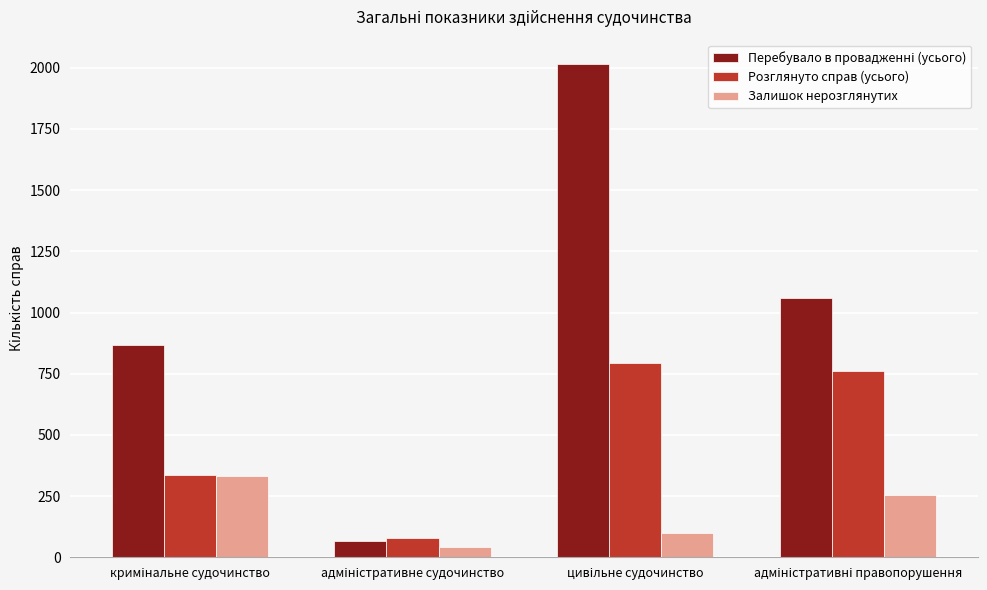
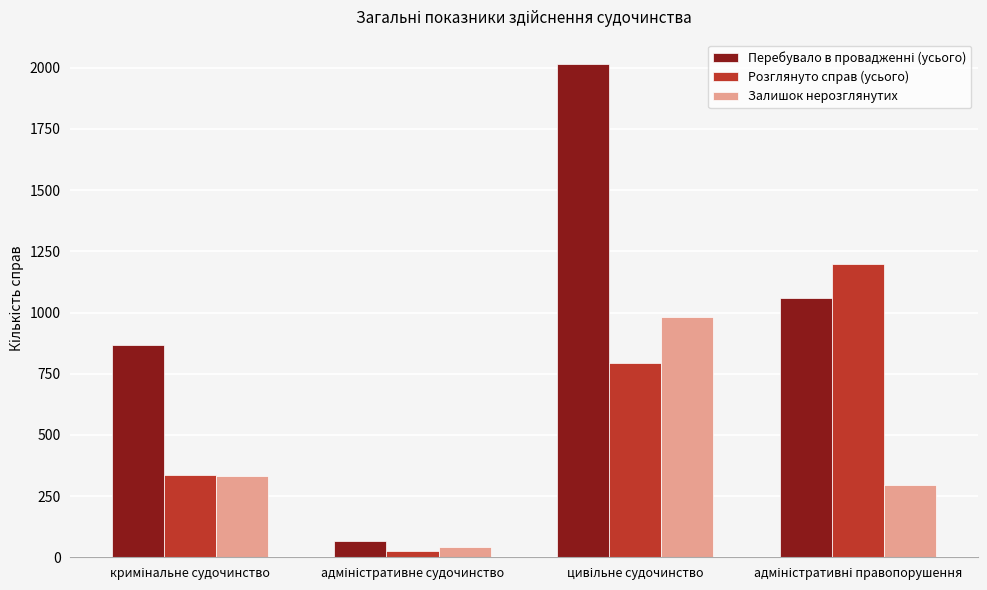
  {
    "Перебувало в провадженні (усього)": {
      "кримінальне судочинство": 870,
      "адміністративне судочинство": 70,
      "цивільне судочинство": 2010,
      "адміністративні правопорушення": 1060
    },
    "Розглянуто справ (усього)": {
      "кримінальне судочинство": 340,
-     "адміністративне судочинство": 80,
+     "адміністративне судочинство": 30,
      "цивільне судочинство": 800,
-     "адміністративні правопорушення": 760
+     "адміністративні правопорушення": 1200
    },
    "Залишок нерозглянутих": {
      "кримінальне судочинство": 330,
      "адміністративне судочинство": 40,
-     "цивільне судочинство": 100,
-     "адміністративні правопорушення": 260
+     "цивільне судочинство": 980,
+     "адміністративні правопорушення": 300
    }
  }
